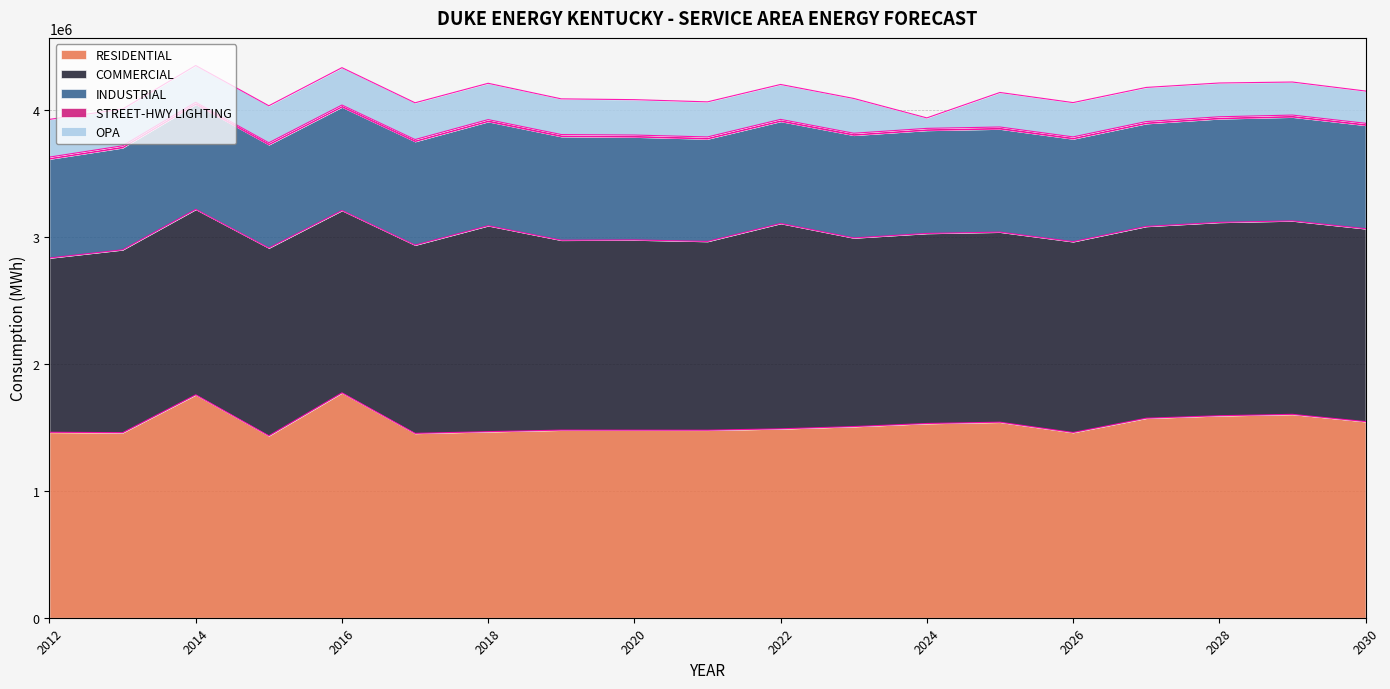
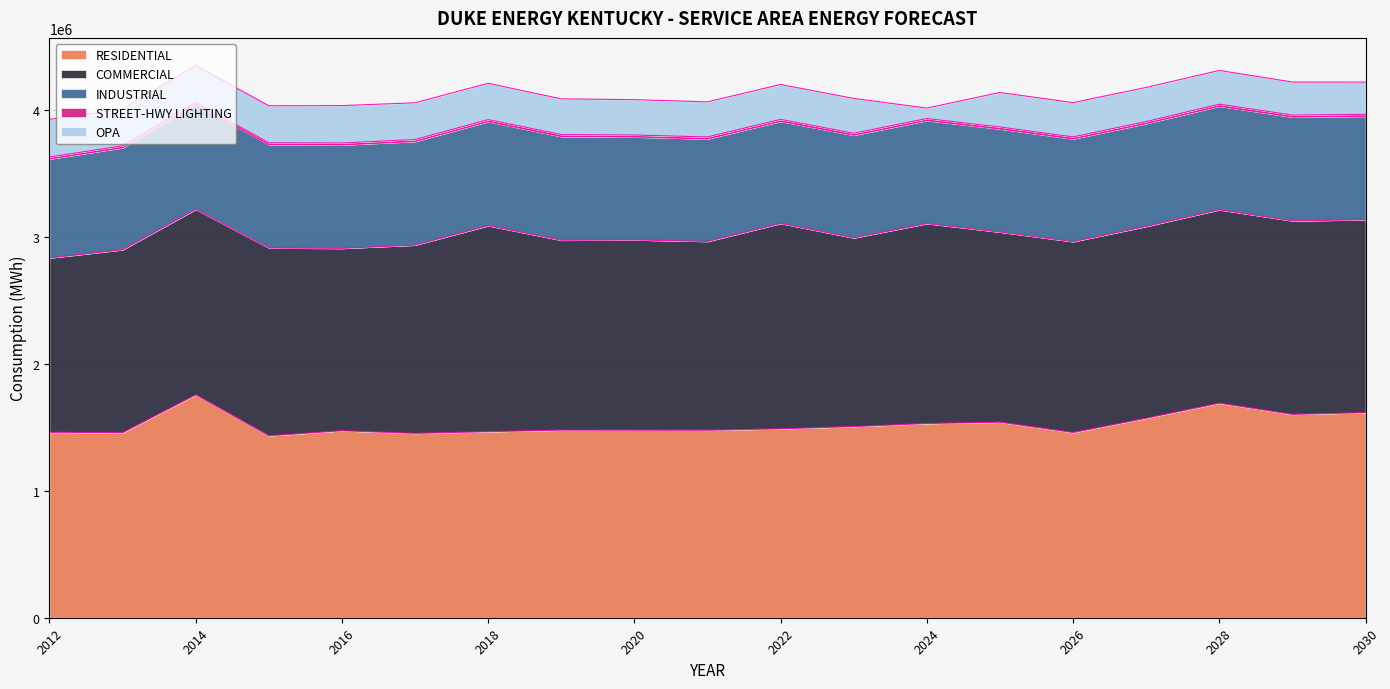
  {
    "RESIDENTIAL": {
      "2012": 1460000,
      "2014": 1760000,
-     "2016": 1770000,
+     "2016": 1470000,
      "2018": 1470000,
      "2020": 1480000,
      "2022": 1490000,
      "2024": 1530000,
      "2026": 1460000,
-     "2028": 1590000,
-     "2030": 1540000
+     "2028": 1690000,
+     "2030": 1620000
    },
    "COMMERCIAL": {
      "2012": 1370000,
      "2014": 1460000,
      "2016": 1440000,
      "2018": 1620000,
      "2020": 1500000,
      "2022": 1620000,
-     "2024": 1500000,
+     "2024": 1570000,
      "2026": 1500000,
      "2028": 1520000,
      "2030": 1520000
    },
    "OPA": {
      "2012": 300000,
      "2016": 290000,
      "2018": 290000,
      "2020": 280000,
      "2022": 280000,
      "2024": 80000,
      "2026": 270000,
      "2028": 270000,
      "2030": 250000
    }
  }
